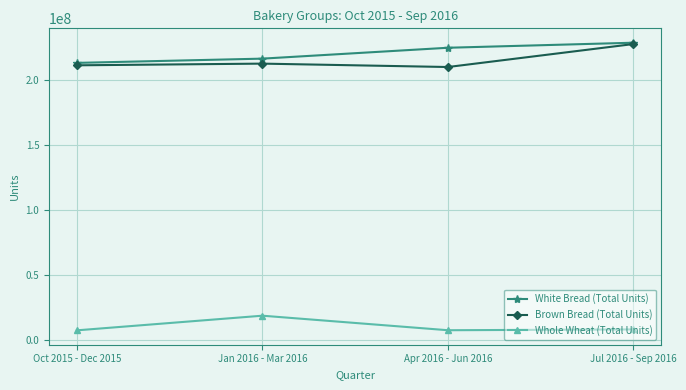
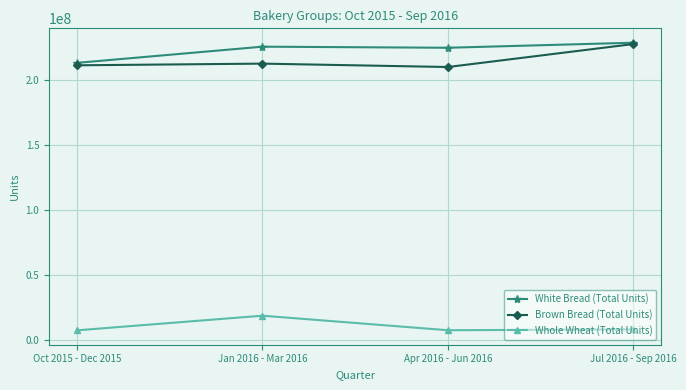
  {
    "White Bread (Total Units)": {
-     "Jan 2016 - Mar 2016": 217000000,
+     "Jan 2016 - Mar 2016": 226000000,
      "Apr 2016 - Jun 2016": 225000000
    },
    "Brown Bread (Total Units)": {
      "Jan 2016 - Mar 2016": 213000000,
      "Apr 2016 - Jun 2016": 210000000
    },
    "Whole Wheat (Total Units)": {
      "Oct 2015 - Dec 2015": 7000000,
      "Jan 2016 - Mar 2016": 18000000,
      "Apr 2016 - Jun 2016": 7000000
    }
  }
